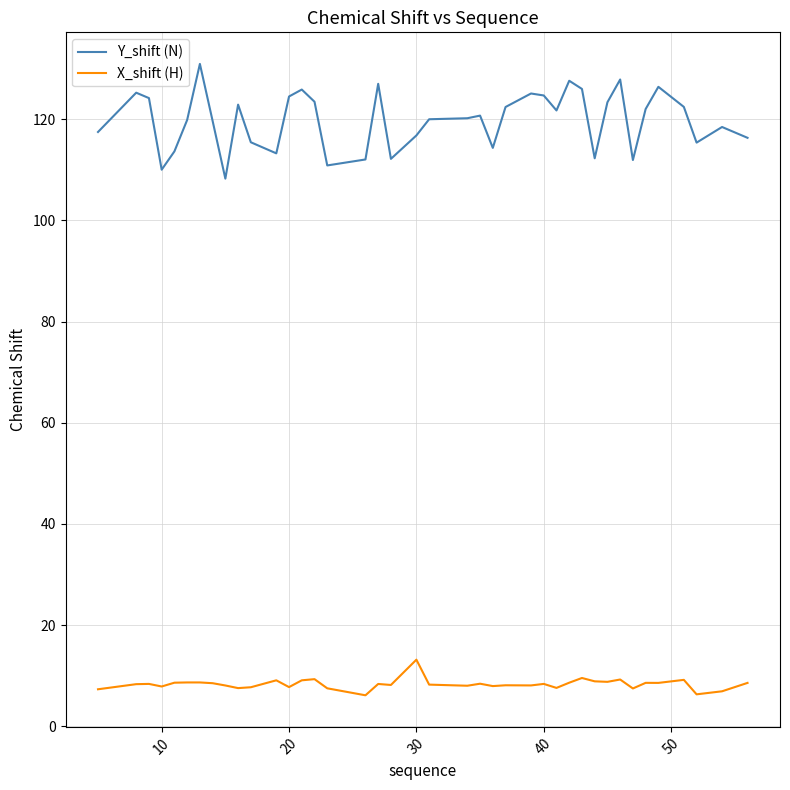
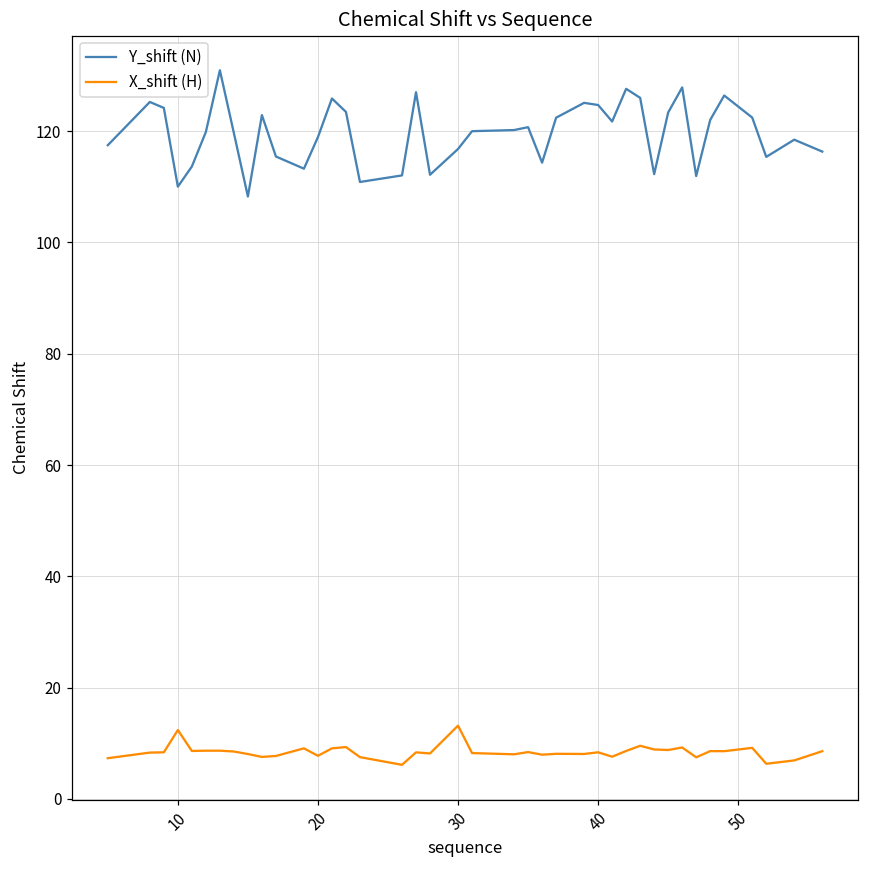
  {
    "Y_shift (N)": {
      "10": 110,
-     "20": 125,
+     "20": 119,
      "30": 117,
      "40": 125
    },
    "X_shift (H)": {
-     "10": 8,
+     "10": 12,
      "20": 8,
      "30": 13,
      "40": 8
    }
  }
